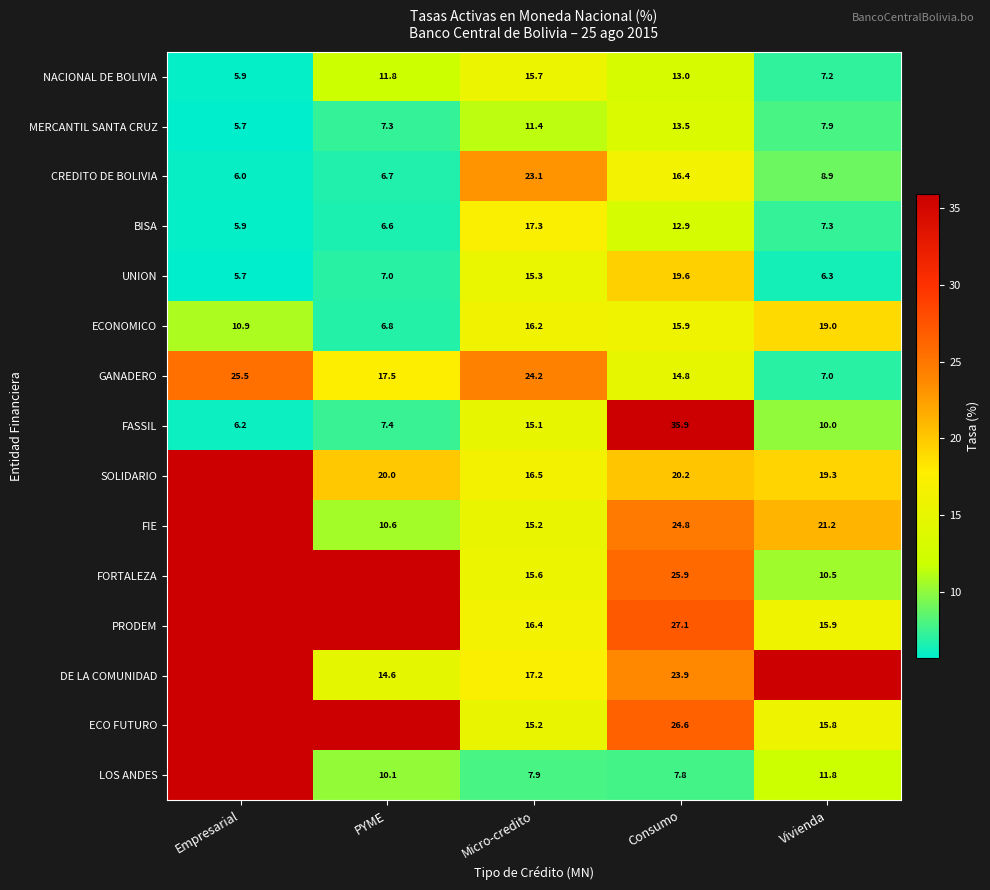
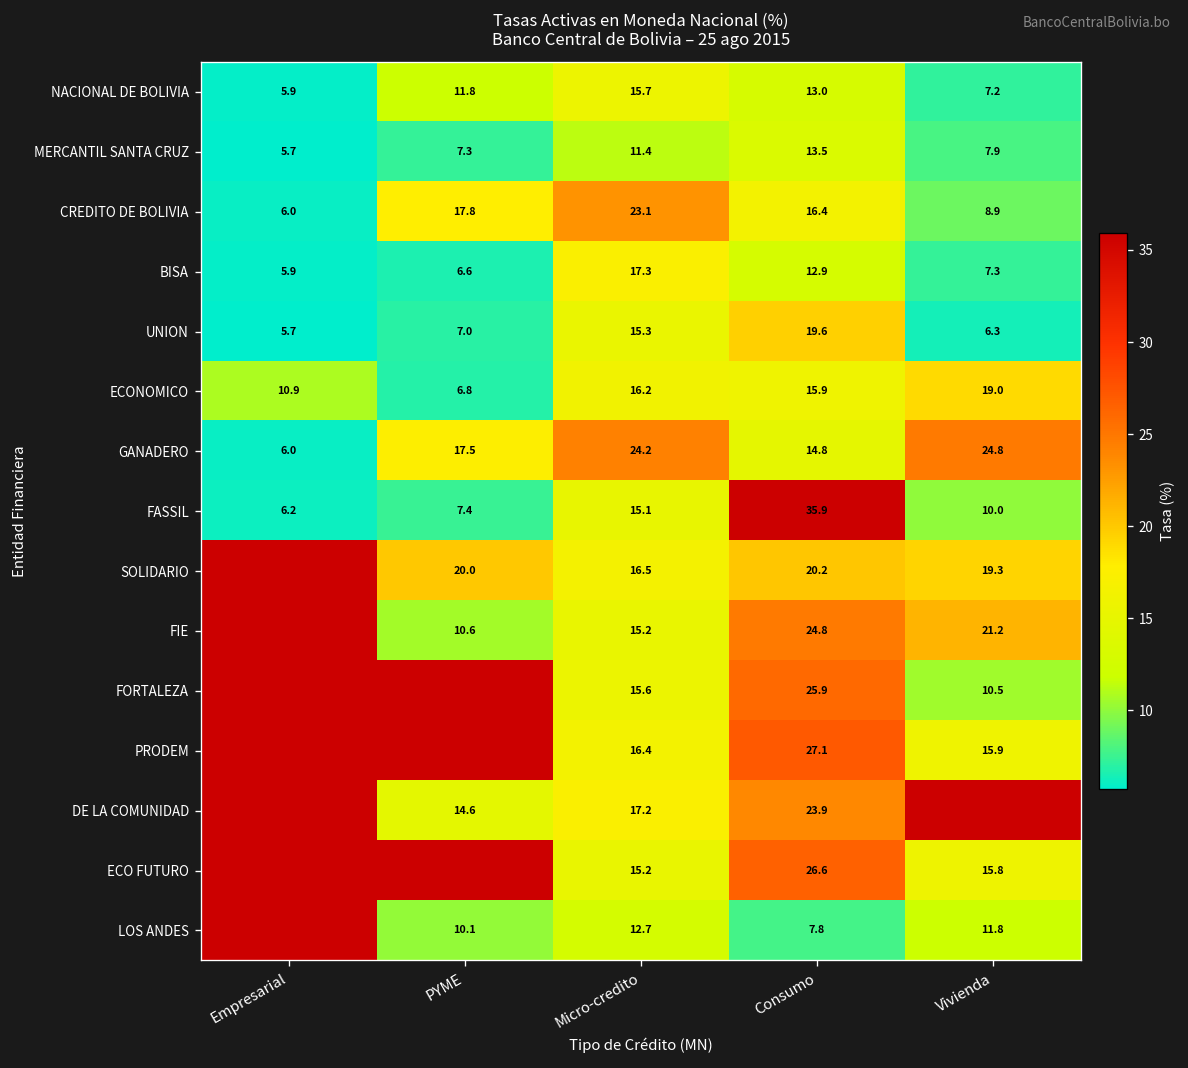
  {
    "NACIONAL DE BOLIVIA": {
      "Empresarial": 5.9,
      "PYME": 11.8,
      "Micro-credito": 15.7,
      "Consumo": 13.0,
      "Vivienda": 7.2
    },
    "MERCANTIL SANTA CRUZ": {
      "Empresarial": 5.7,
      "PYME": 7.3,
      "Micro-credito": 11.4,
      "Consumo": 13.5,
      "Vivienda": 7.9
    },
    "CREDITO DE BOLIVIA": {
      "Empresarial": 6.0,
-     "PYME": 6.7,
+     "PYME": 17.8,
      "Micro-credito": 23.1,
      "Consumo": 16.4,
      "Vivienda": 8.9
    },
    "BISA": {
      "Empresarial": 5.9,
      "PYME": 6.6,
      "Micro-credito": 17.3,
      "Consumo": 12.9,
      "Vivienda": 7.3
    },
    "UNION": {
      "Empresarial": 5.7,
      "PYME": 7.0,
      "Micro-credito": 15.3,
      "Consumo": 19.6,
      "Vivienda": 6.3
    },
    "ECONOMICO": {
      "Empresarial": 10.9,
      "PYME": 6.8,
      "Micro-credito": 16.2,
      "Consumo": 15.9,
      "Vivienda": 19.0
    },
    "GANADERO": {
-     "Empresarial": 25.5,
+     "Empresarial": 6.0,
      "PYME": 17.5,
      "Micro-credito": 24.2,
      "Consumo": 14.8,
-     "Vivienda": 7.0
+     "Vivienda": 24.8
    },
    "FASSIL": {
      "Empresarial": 6.2,
      "PYME": 7.4,
      "Micro-credito": 15.1,
      "Consumo": 35.9,
      "Vivienda": 10.0
    },
    "SOLIDARIO": {
      "PYME": 20.0,
      "Micro-credito": 16.5,
      "Consumo": 20.2,
      "Vivienda": 19.3
    },
    "FIE": {
      "PYME": 10.6,
      "Micro-credito": 15.2,
      "Consumo": 24.8,
      "Vivienda": 21.2
    },
    "FORTALEZA": {
      "Micro-credito": 15.6,
      "Consumo": 25.9,
      "Vivienda": 10.5
    },
    "PRODEM": {
      "Micro-credito": 16.4,
      "Consumo": 27.1,
      "Vivienda": 15.9
    },
    "DE LA COMUNIDAD": {
      "PYME": 14.6,
      "Micro-credito": 17.2,
      "Consumo": 23.9
    },
    "ECO FUTURO": {
      "Micro-credito": 15.2,
      "Consumo": 26.6,
      "Vivienda": 15.8
    },
    "LOS ANDES": {
      "PYME": 10.1,
-     "Micro-credito": 7.9,
+     "Micro-credito": 12.7,
      "Consumo": 7.8,
      "Vivienda": 11.8
    }
  }
